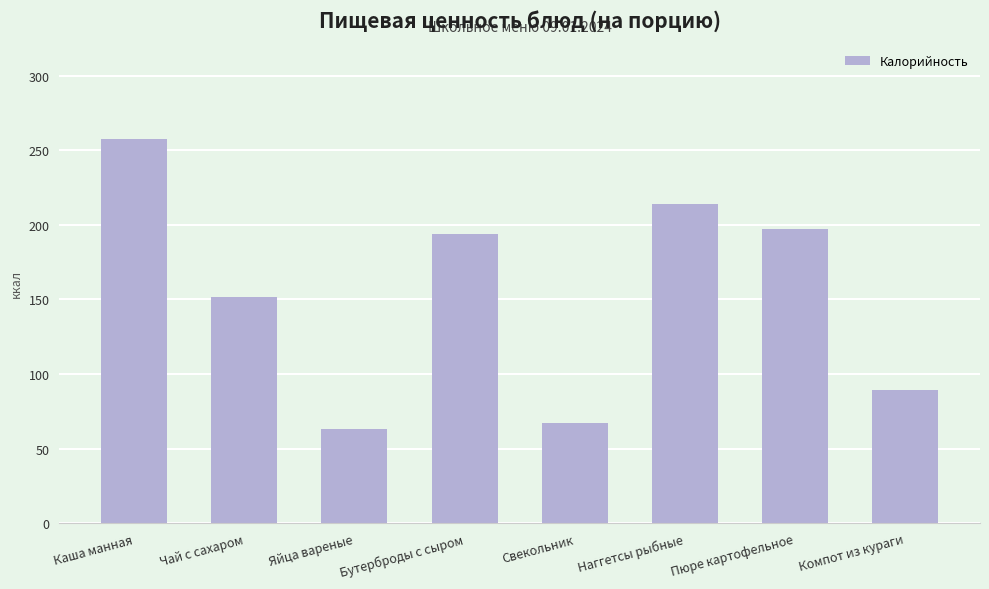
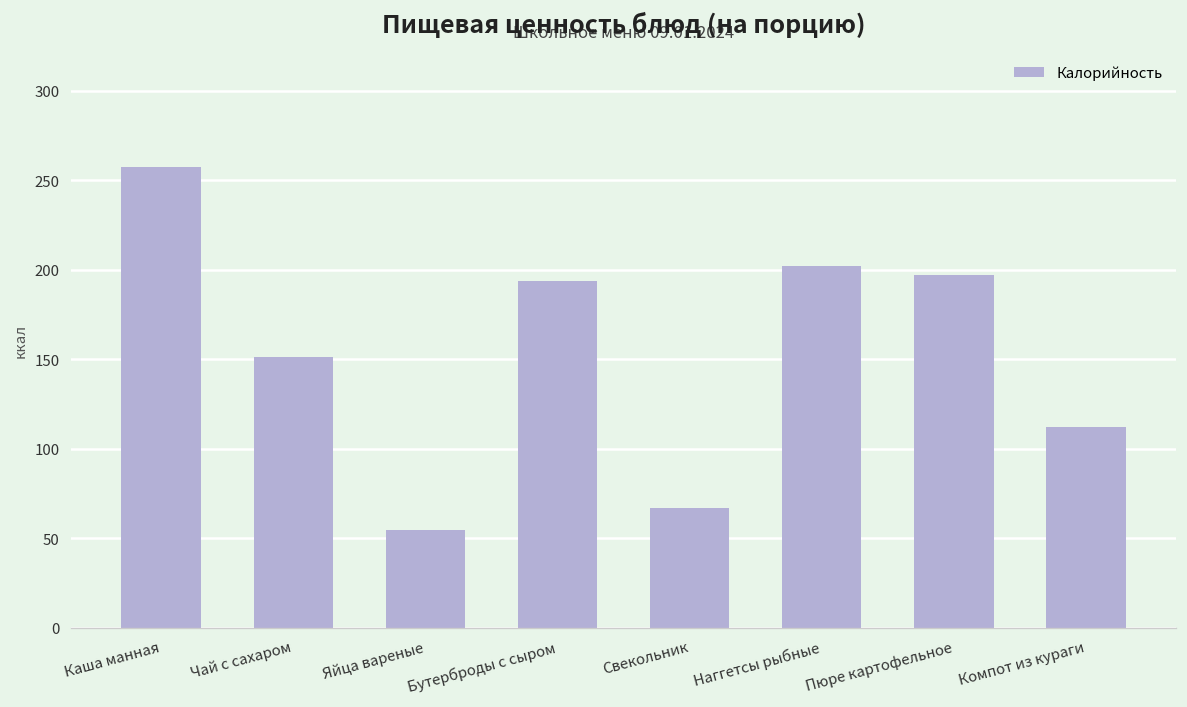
  {
    "Каша манная": 257,
    "Чай с сахаром": 152,
-   "Яйца вареные": 63,
+   "Яйца вареные": 55,
    "Бутерброды с сыром": 194,
    "Свекольник": 67,
-   "Наггетсы рыбные": 214,
+   "Наггетсы рыбные": 202,
    "Пюре картофельное": 197,
-   "Компот из кураги": 89
+   "Компот из кураги": 112
  }
